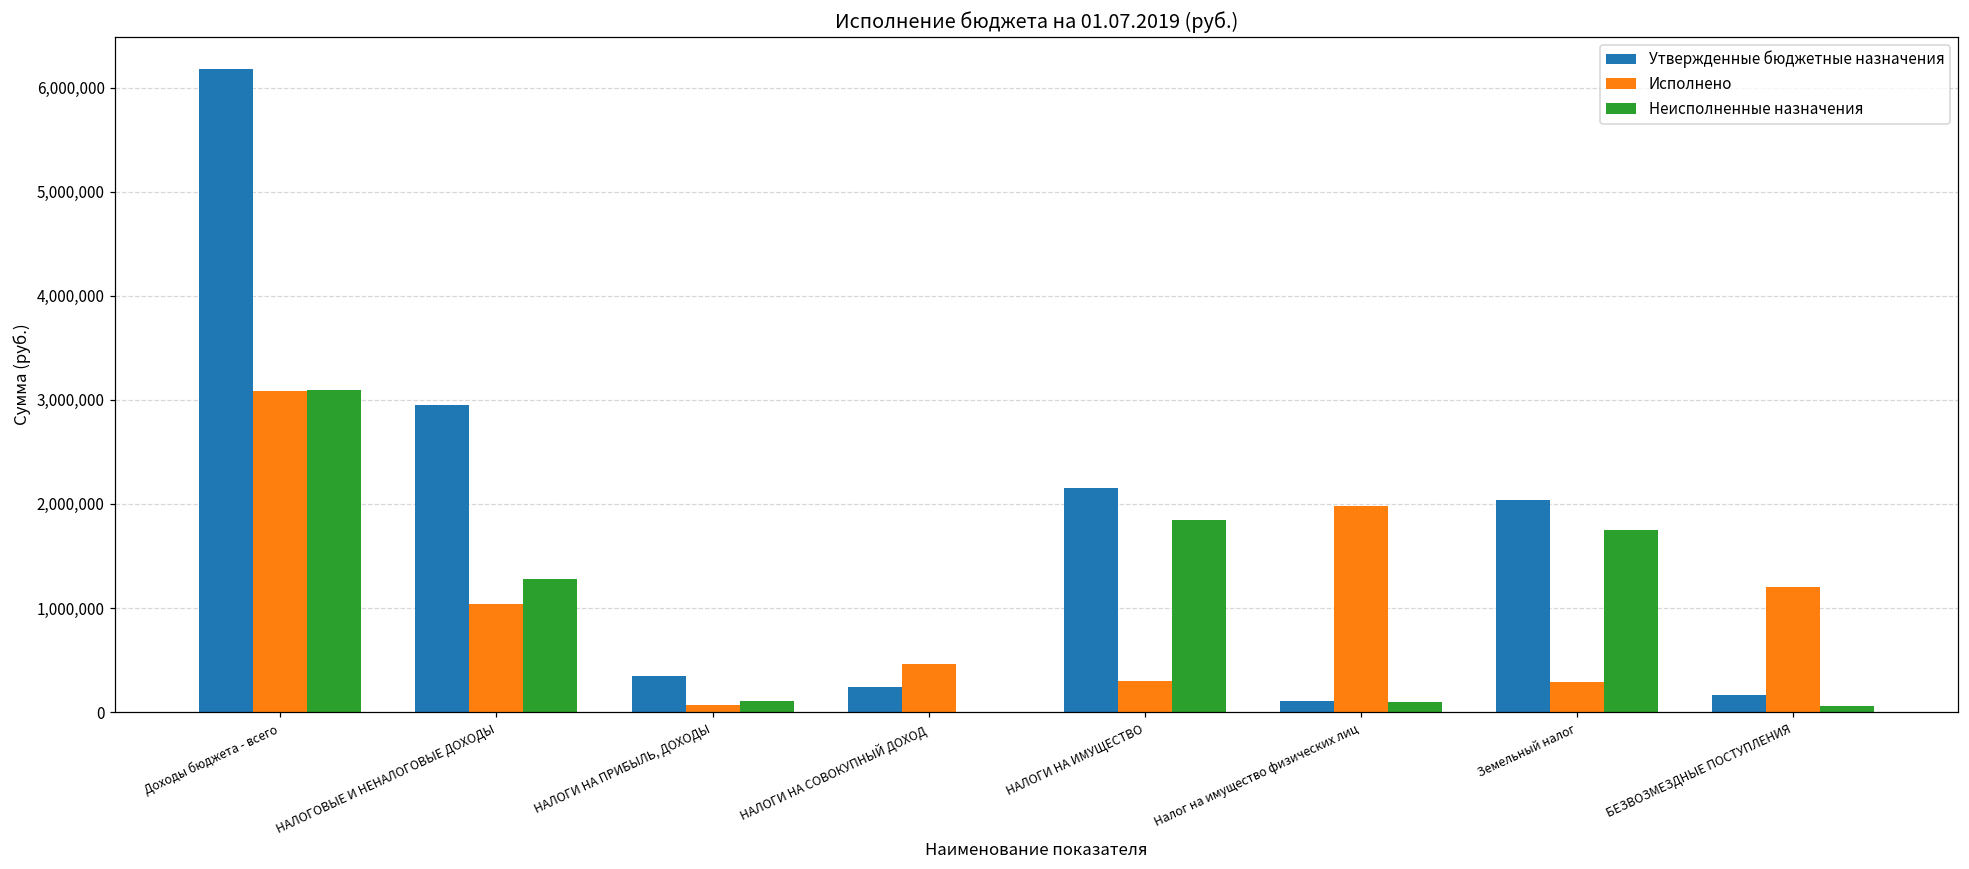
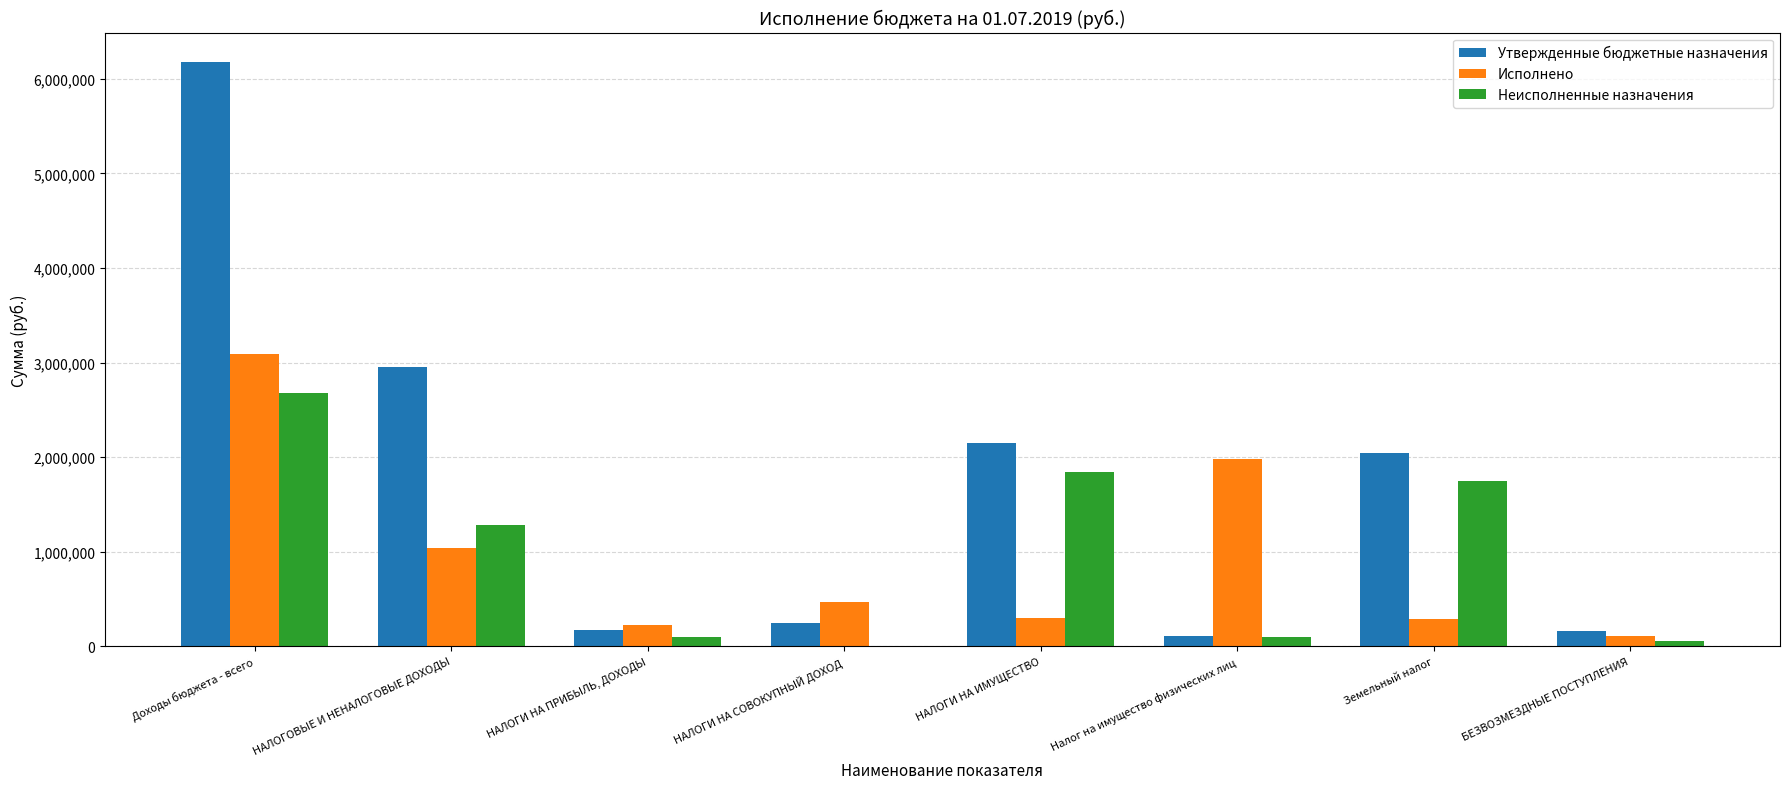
  {
    "Утвержденные бюджетные назначения": {
      "Доходы бюджета - всего": "6,200,000",
      "НАЛОГОВЫЕ И НЕНАЛОГОВЫЕ ДОХОДЫ": "3,000,000",
-     "НАЛОГИ НА ПРИБЫЛЬ, ДОХОДЫ": "300,000",
+     "НАЛОГИ НА ПРИБЫЛЬ, ДОХОДЫ": "200,000",
      "НАЛОГИ НА СОВОКУПНЫЙ ДОХОД": "200,000",
      "НАЛОГИ НА ИМУЩЕСТВО": "2,200,000",
      "Налог на имущество физических лиц": "100,000",
      "Земельный налог": "2,000,000",
      "БЕЗВОЗМЕЗДНЫЕ ПОСТУПЛЕНИЯ": "200,000"
    },
    "Исполнено": {
      "Доходы бюджета - всего": "3,100,000",
      "НАЛОГОВЫЕ И НЕНАЛОГОВЫЕ ДОХОДЫ": "1,000,000",
-     "НАЛОГИ НА ПРИБЫЛЬ, ДОХОДЫ": "100,000",
+     "НАЛОГИ НА ПРИБЫЛЬ, ДОХОДЫ": "200,000",
      "НАЛОГИ НА СОВОКУПНЫЙ ДОХОД": "500,000",
      "НАЛОГИ НА ИМУЩЕСТВО": "300,000",
      "Налог на имущество физических лиц": "2,000,000",
      "Земельный налог": "300,000",
-     "БЕЗВОЗМЕЗДНЫЕ ПОСТУПЛЕНИЯ": "1,200,000"
+     "БЕЗВОЗМЕЗДНЫЕ ПОСТУПЛЕНИЯ": "100,000"
    },
    "Неисполненные назначения": {
-     "Доходы бюджета - всего": "3,100,000",
+     "Доходы бюджета - всего": "2,700,000",
      "НАЛОГОВЫЕ И НЕНАЛОГОВЫЕ ДОХОДЫ": "1,300,000",
      "НАЛОГИ НА ПРИБЫЛЬ, ДОХОДЫ": "100,000",
      "НАЛОГИ НА СОВОКУПНЫЙ ДОХОД": "0",
      "НАЛОГИ НА ИМУЩЕСТВО": "1,800,000",
      "Налог на имущество физических лиц": "100,000",
      "Земельный налог": "1,700,000",
      "БЕЗВОЗМЕЗДНЫЕ ПОСТУПЛЕНИЯ": "100,000"
    }
  }
